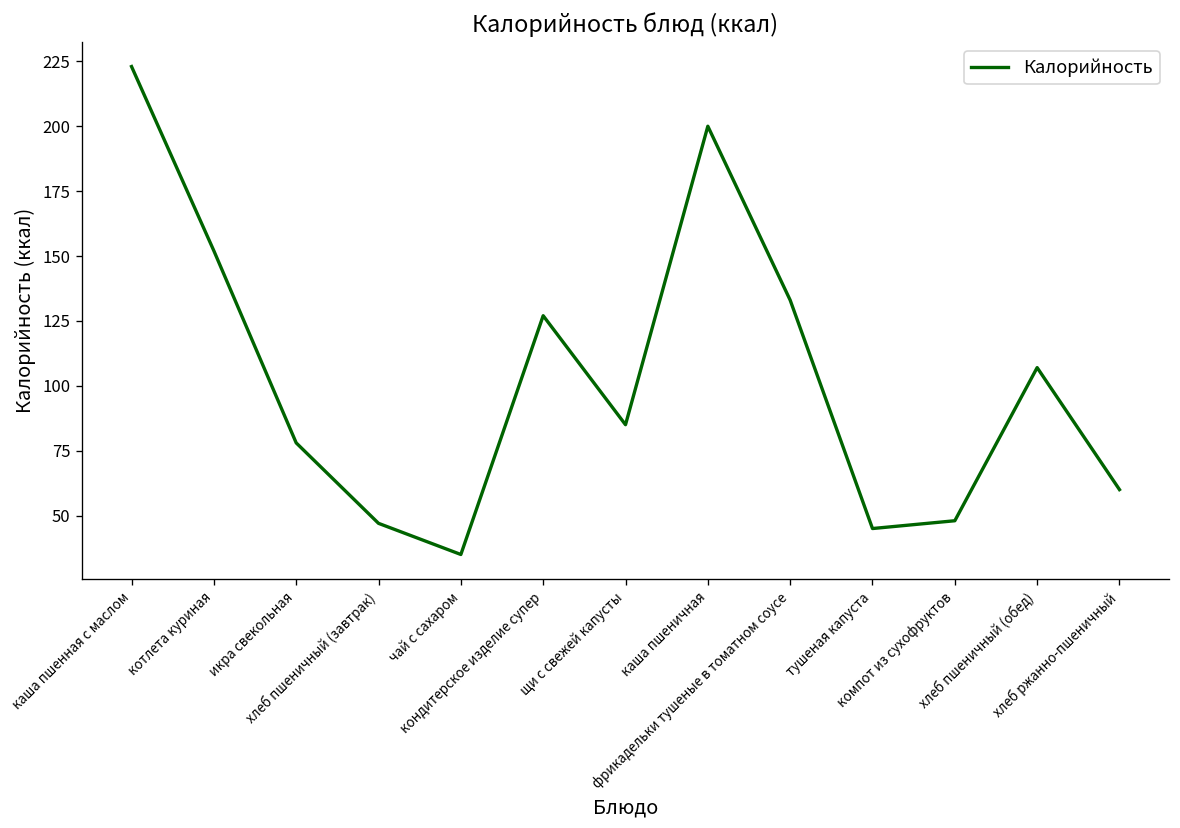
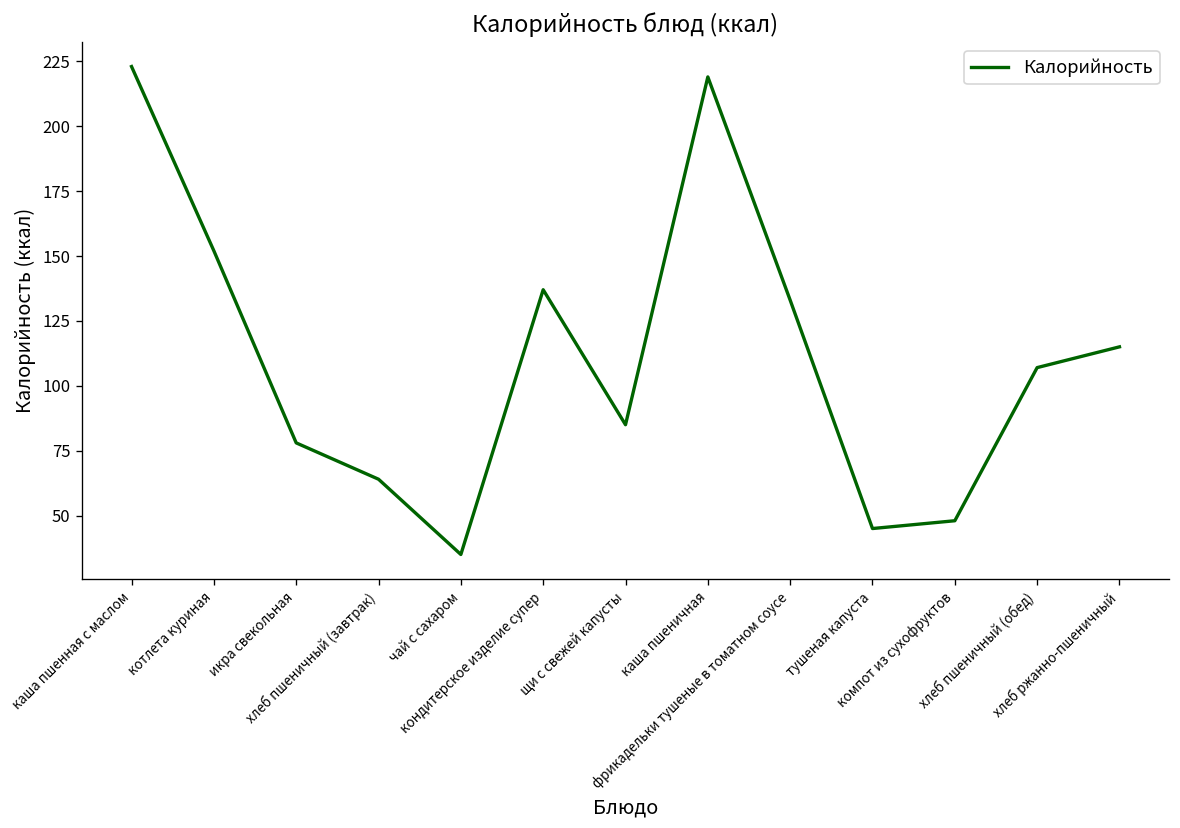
  {
    "каша пшенная с маслом": 223,
    "котлета куриная": 152,
    "икра свекольная": 78,
-   "хлеб пшеничный (завтрак)": 47,
+   "хлеб пшеничный (завтрак)": 64,
    "чай с сахаром": 35,
-   "кондитерское изделие супер": 127,
+   "кондитерское изделие супер": 137,
    "щи с свежей капусты": 85,
-   "каша пшеничная": 200,
+   "каша пшеничная": 219,
    "фрикадельки тушеные в томатном соусе": 133,
    "тушеная капуста": 45,
    "компот из сухофруктов": 48,
    "хлеб пшеничный (обед)": 107,
-   "хлеб ржанно-пшеничный": 60
+   "хлеб ржанно-пшеничный": 115
  }
